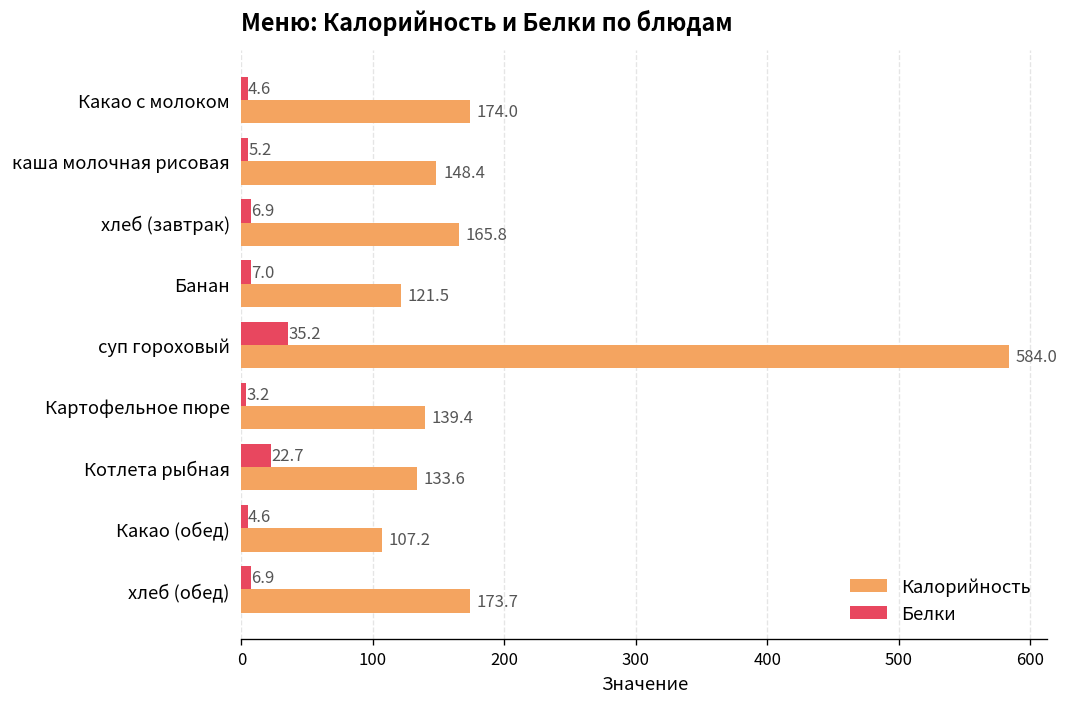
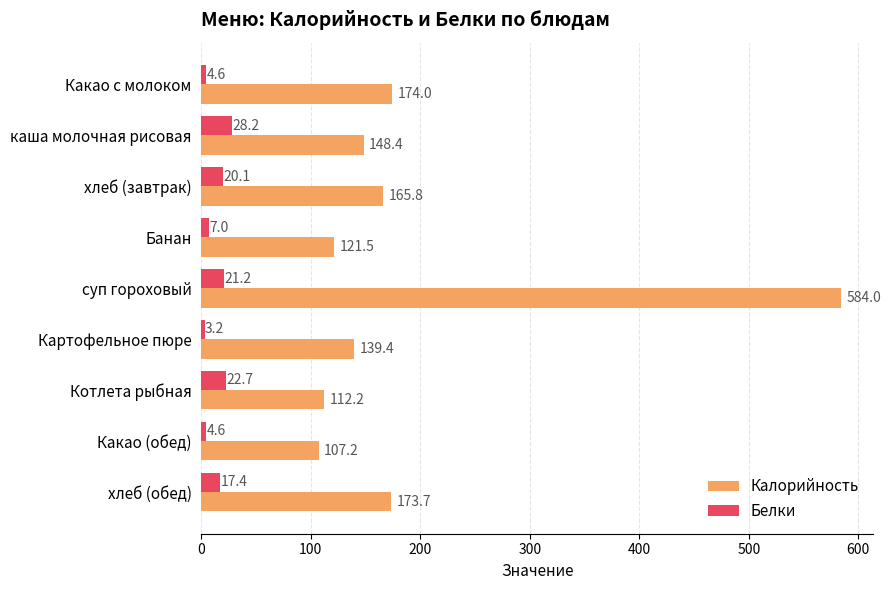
  {
    "Калорийность": {
      "Какао с молоком": 174.0,
      "каша молочная рисовая": 148.4,
      "хлеб (завтрак)": 165.8,
      "Банан": 121.5,
      "суп гороховый": 584.0,
      "Картофельное пюре": 139.4,
-     "Котлета рыбная": 133.6,
+     "Котлета рыбная": 112.2,
      "Какао (обед)": 107.2,
      "хлеб (обед)": 173.7
    },
    "Белки": {
      "Какао с молоком": 4.6,
-     "каша молочная рисовая": 5.2,
-     "хлеб (завтрак)": 6.9,
+     "каша молочная рисовая": 28.2,
+     "хлеб (завтрак)": 20.1,
      "Банан": 7.0,
-     "суп гороховый": 35.2,
+     "суп гороховый": 21.2,
      "Картофельное пюре": 3.2,
      "Котлета рыбная": 22.7,
      "Какао (обед)": 4.6,
-     "хлеб (обед)": 6.9
+     "хлеб (обед)": 17.4
    }
  }
